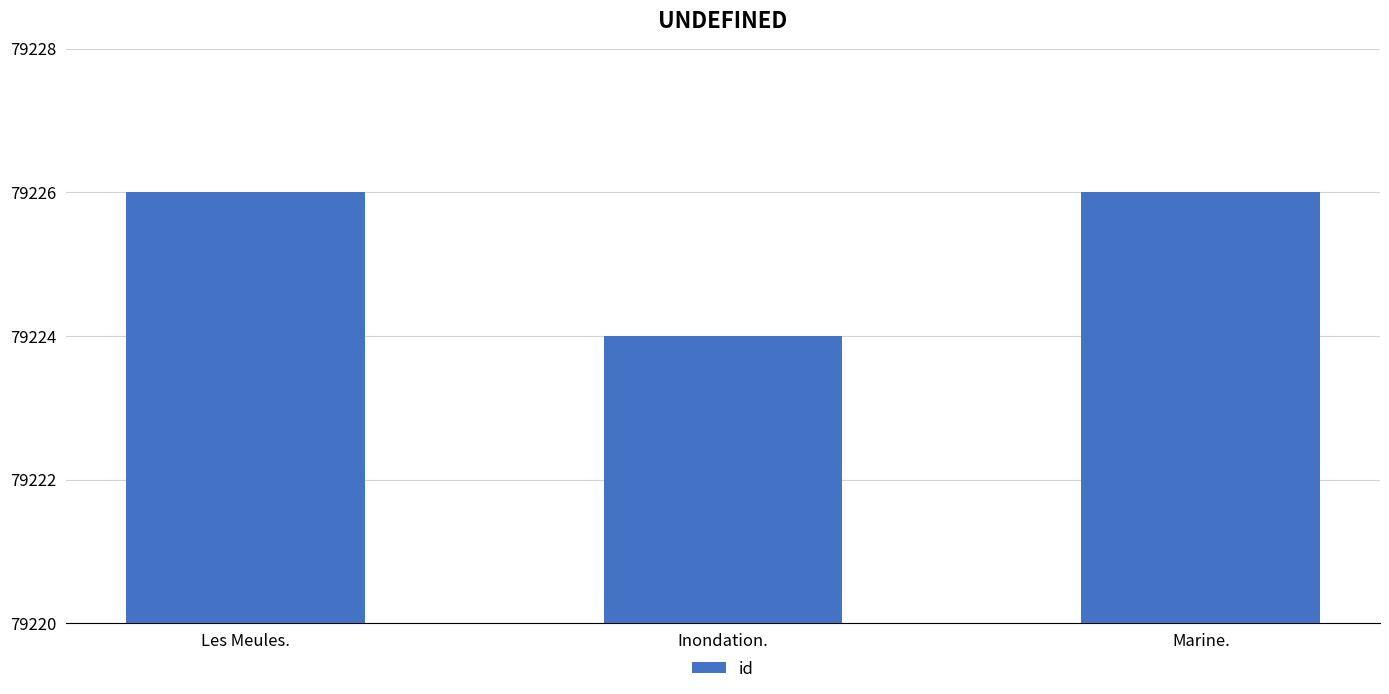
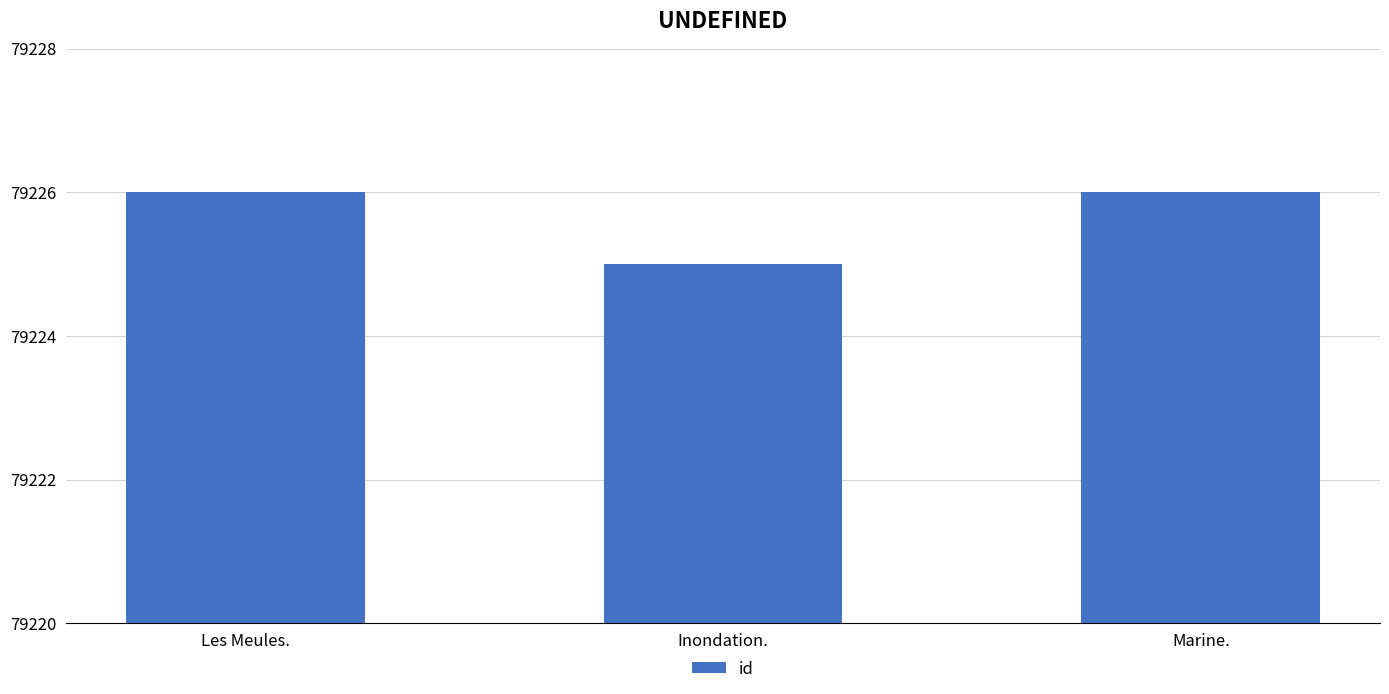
  {
    "Les Meules.": 79226,
-   "Inondation.": 79224,
+   "Inondation.": 79225,
    "Marine.": 79226
  }
